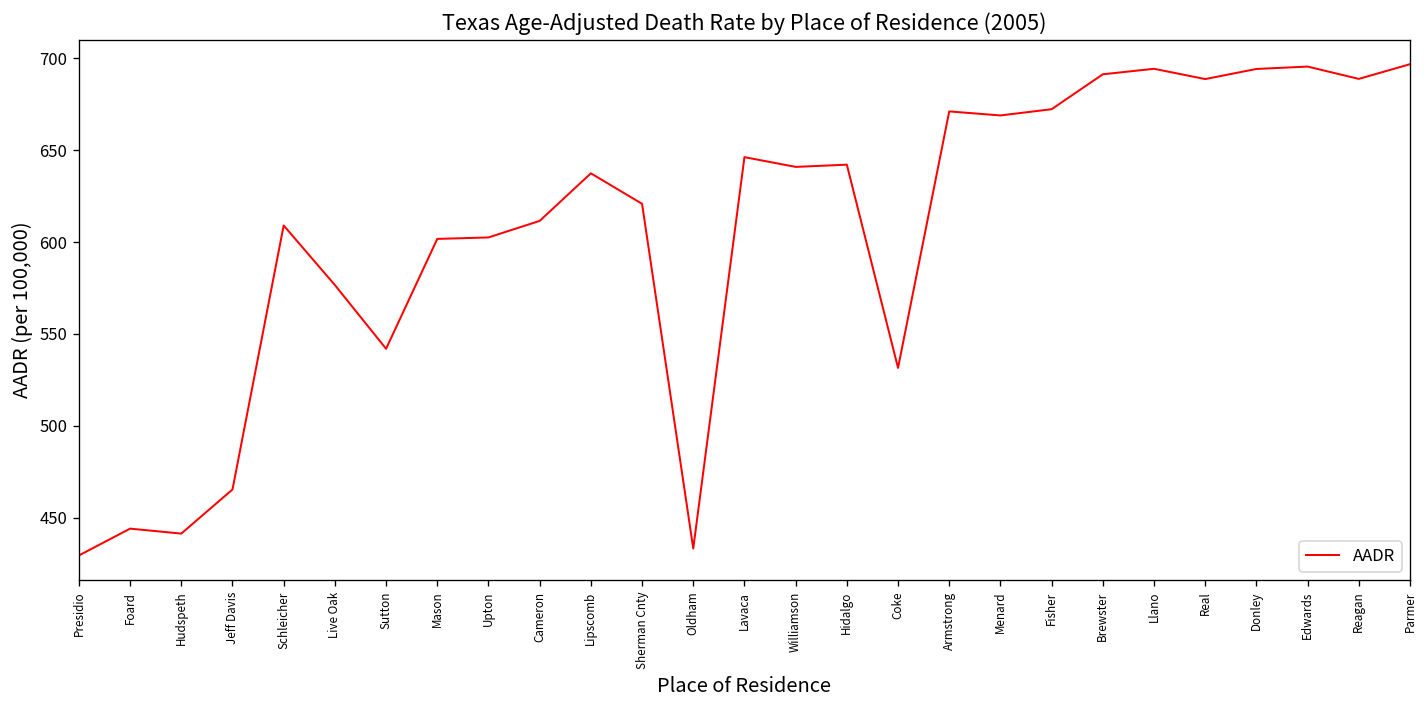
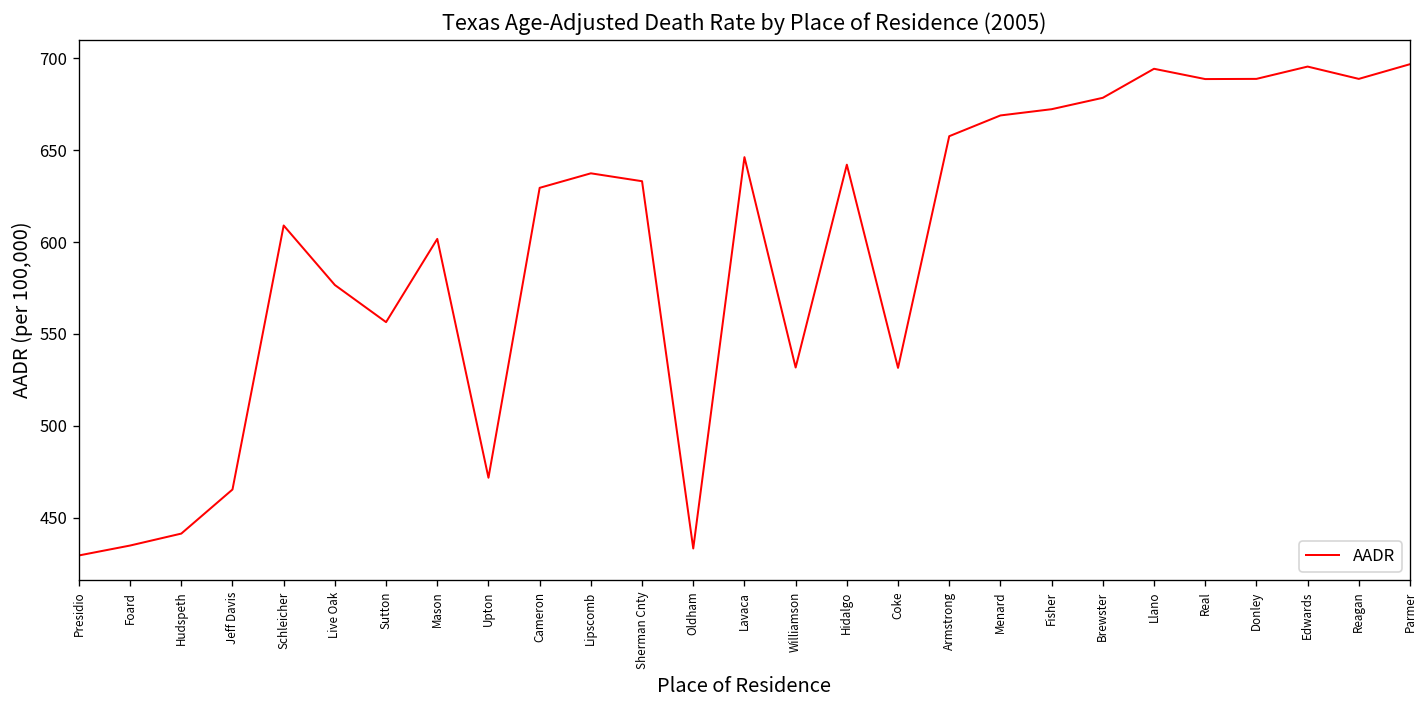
  {
    "Presidio": 429,
-   "Foard": 444,
+   "Foard": 435,
    "Hudspeth": 441,
    "Jeff Davis": 465,
    "Schleicher": 609,
    "Live Oak": 577,
-   "Sutton": 542,
+   "Sutton": 556,
    "Mason": 602,
-   "Upton": 603,
-   "Cameron": 612,
+   "Upton": 472,
+   "Cameron": 630,
    "Lipscomb": 637,
-   "Sherman Cnty": 621,
+   "Sherman Cnty": 633,
    "Oldham": 433,
    "Lavaca": 646,
-   "Williamson": 641,
+   "Williamson": 532,
    "Hidalgo": 642,
    "Coke": 532,
-   "Armstrong": 671,
+   "Armstrong": 658,
    "Menard": 669,
    "Fisher": 672,
-   "Brewster": 691,
+   "Brewster": 679,
    "Llano": 694,
    "Real": 689,
-   "Donley": 694,
+   "Donley": 689,
    "Edwards": 696,
    "Reagan": 689,
    "Parmer": 697
  }
